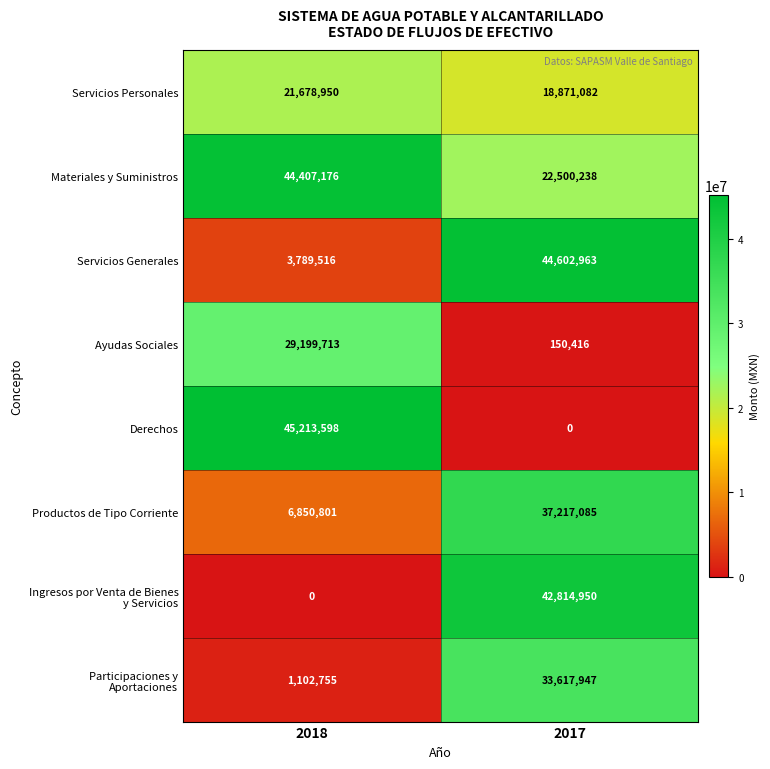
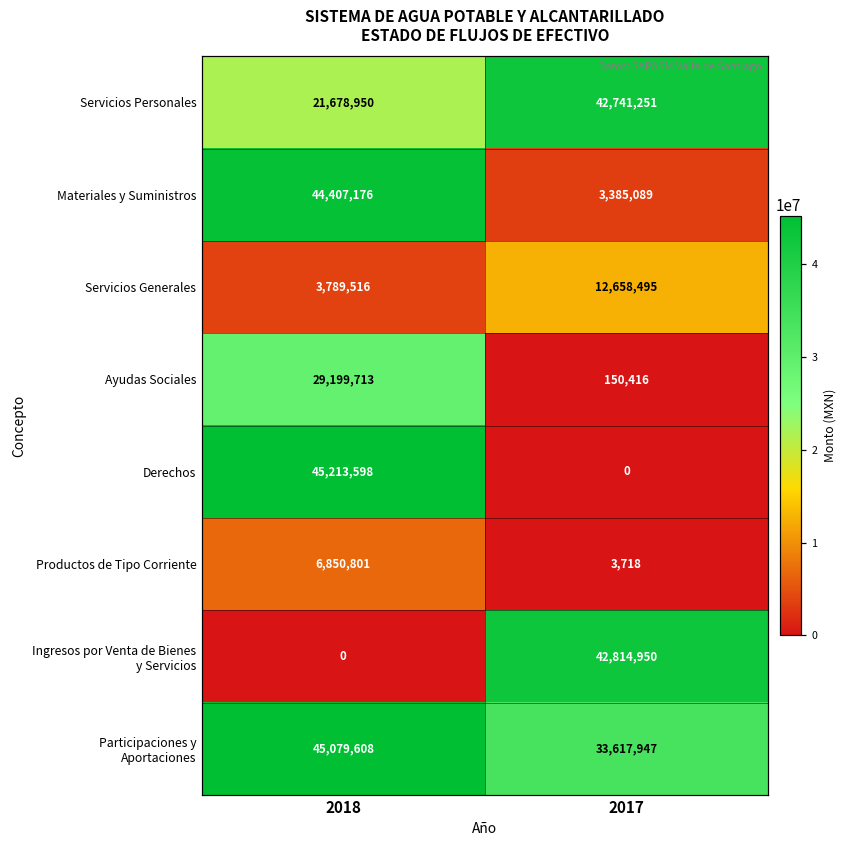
  {
    "Servicios Personales": {
      "2018": "21,678,950",
-     "2017": "18,871,082"
+     "2017": "42,741,251"
    },
    "Materiales y Suministros": {
      "2018": "44,407,176",
-     "2017": "22,500,238"
+     "2017": "3,385,089"
    },
    "Servicios Generales": {
      "2018": "3,789,516",
-     "2017": "44,602,963"
+     "2017": "12,658,495"
    },
    "Ayudas Sociales": {
      "2018": "29,199,713",
      "2017": "150,416"
    },
    "Derechos": {
      "2018": "45,213,598",
      "2017": "0"
    },
    "Productos de Tipo Corriente": {
      "2018": "6,850,801",
-     "2017": "37,217,085"
+     "2017": "3,718"
    },
    "Ingresos por Venta de Bienes y Servicios": {
      "2018": "0",
      "2017": "42,814,950"
    },
    "Participaciones y Aportaciones": {
-     "2018": "1,102,755",
+     "2018": "45,079,608",
      "2017": "33,617,947"
    }
  }
